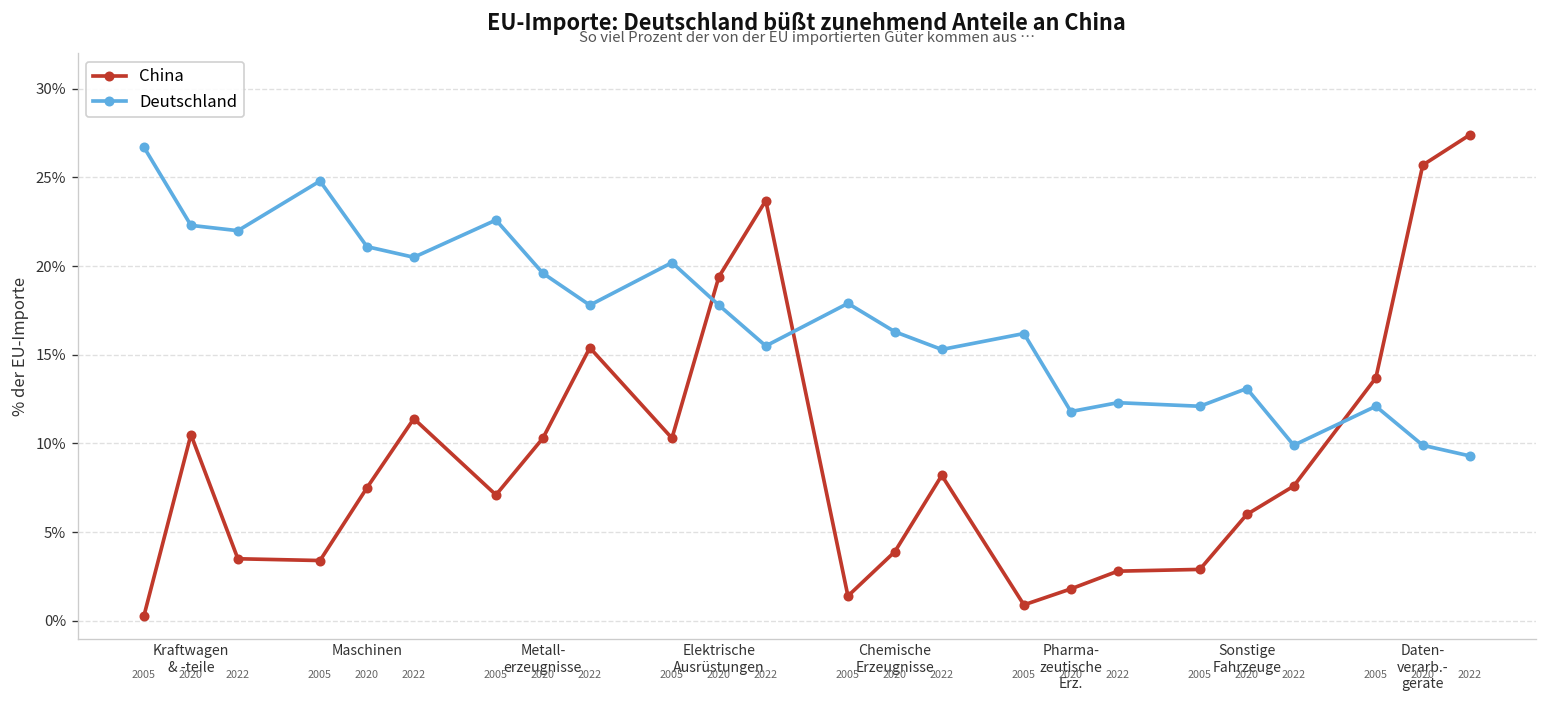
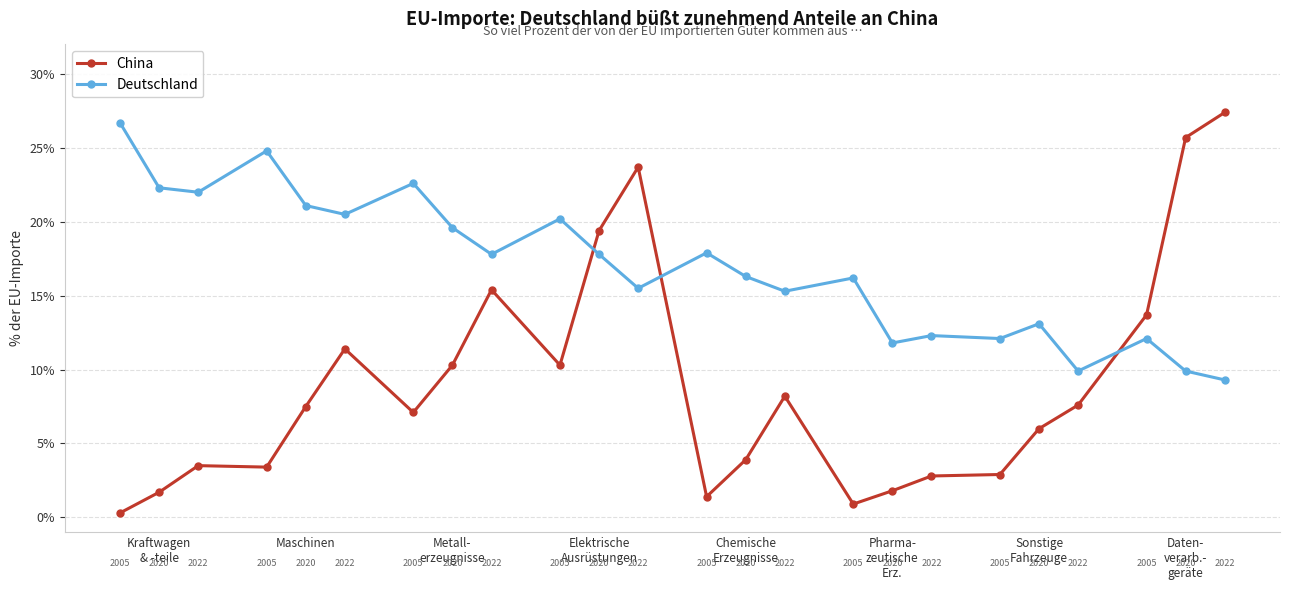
  {
    "China": {
-     "Kraftwagen & -teile": "10.5%",
+     "Kraftwagen & -teile": "1.7%",
      "Maschinen": "7.5%",
      "Metall- erzeugnisse": "10.3%",
      "Elektrische Ausrüstungen": "19.4%",
      "Chemische Erzeugnisse": "3.9%",
      "Pharma- zeutische Erz.": "1.8%",
      "Sonstige Fahrzeuge": "6.0%",
      "Daten- verarb.- geräte": "25.7%"
    },
    "Deutschland": {
      "Kraftwagen & -teile": "22.3%",
      "Maschinen": "21.1%",
      "Metall- erzeugnisse": "19.6%",
      "Elektrische Ausrüstungen": "17.8%",
      "Chemische Erzeugnisse": "16.3%",
      "Pharma- zeutische Erz.": "11.8%",
      "Sonstige Fahrzeuge": "13.1%",
      "Daten- verarb.- geräte": "9.9%"
    }
  }
